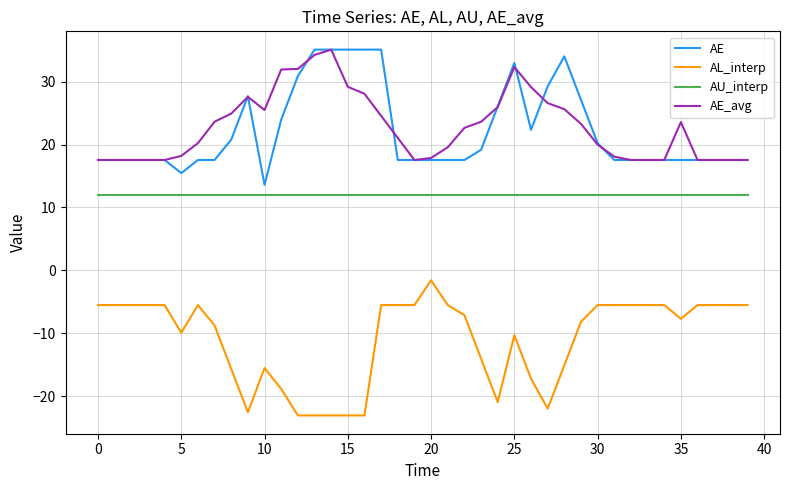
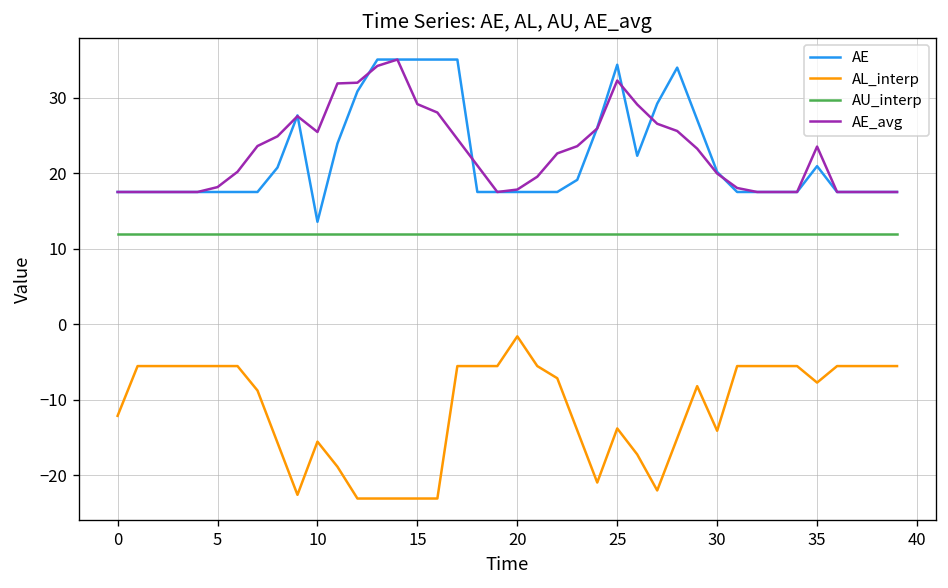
  {
    "AE": {
-     "5": 15,
+     "5": 18,
      "10": 14,
      "15": 35,
-     "25": 33,
-     "35": 18
+     "25": 34,
+     "35": 21
    },
    "AL_interp": {
-     "0": -6,
-     "5": -10,
+     "0": -12,
+     "5": -6,
      "10": -16,
      "15": -23,
      "20": -2,
-     "25": -10,
-     "30": -6,
+     "25": -14,
+     "30": -14,
      "35": -8
    },
    "AU_interp": {
      "0": 12,
      "5": 12,
      "10": 12,
      "15": 12,
      "20": 12,
      "25": 12,
      "30": 12,
      "35": 12
    },
    "AE_avg": {
      "5": 18,
      "10": 25,
      "15": 29,
      "25": 32,
      "35": 24
    }
  }
